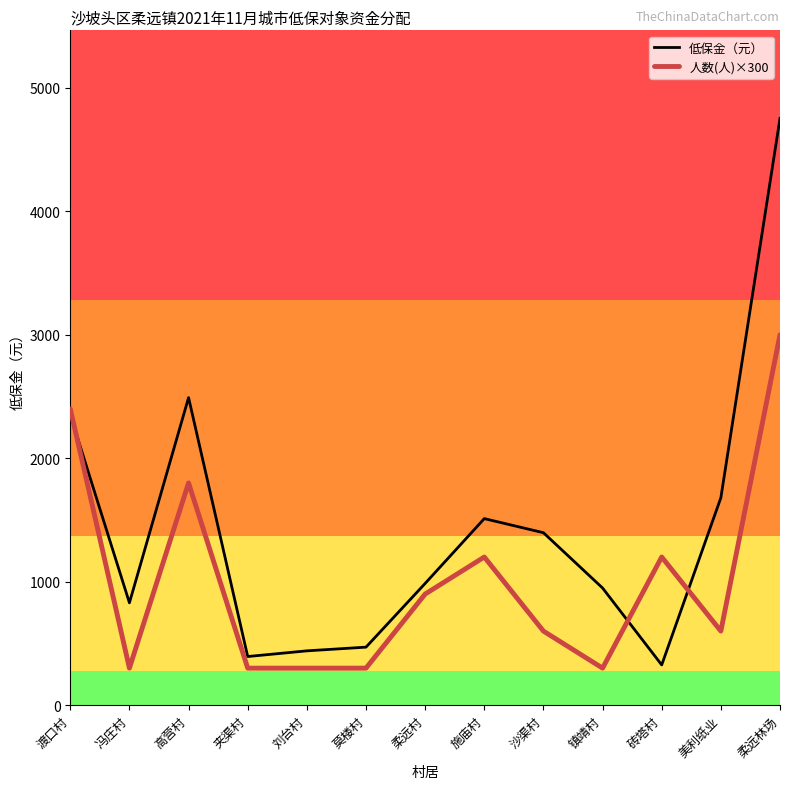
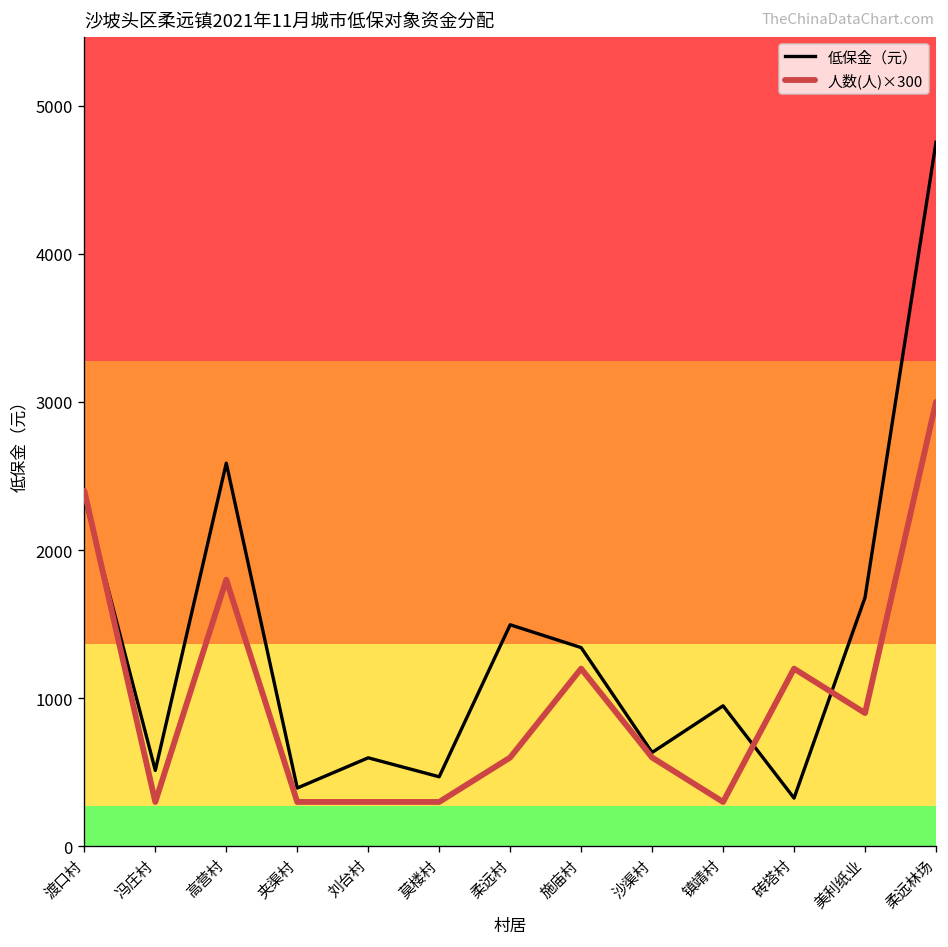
  {
    "低保金（元）": {
      "渡口村": 2350,
-     "冯庄村": 830,
-     "高营村": 2490,
+     "冯庄村": 510,
+     "高营村": 2590,
      "夹渠村": 390,
-     "刘台村": 440,
+     "刘台村": 600,
      "莫楼村": 470,
-     "柔远村": 990,
-     "施庙村": 1510,
-     "沙渠村": 1400,
+     "柔远村": 1500,
+     "施庙村": 1340,
+     "沙渠村": 630,
      "镇靖村": 950,
      "砖塔村": 330,
      "美利纸业": 1680,
      "柔远林场": 4750
    },
    "人数(人)×300": {
      "渡口村": 2400,
      "冯庄村": 300,
      "高营村": 1800,
      "夹渠村": 300,
      "刘台村": 300,
      "莫楼村": 300,
-     "柔远村": 900,
+     "柔远村": 600,
      "施庙村": 1200,
      "沙渠村": 600,
      "镇靖村": 300,
      "砖塔村": 1200,
-     "美利纸业": 600,
+     "美利纸业": 900,
      "柔远林场": 3000
    }
  }
